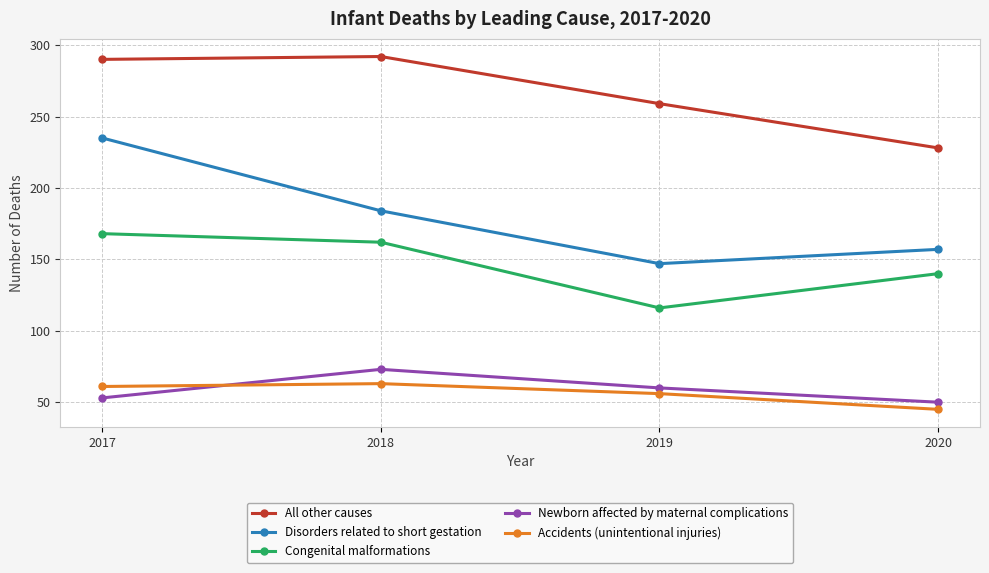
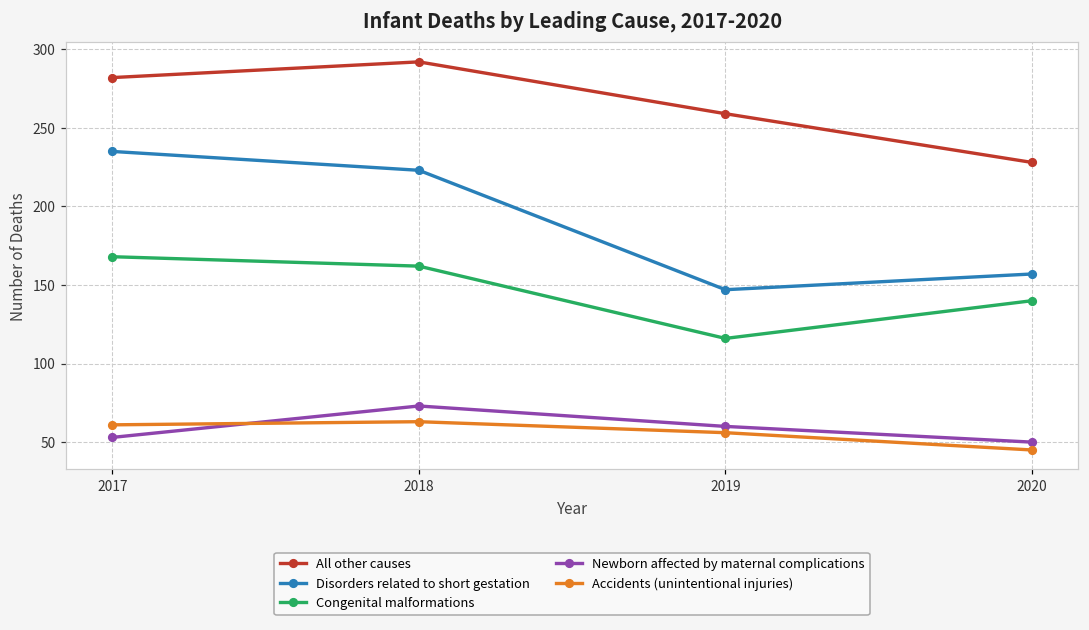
  {
    "All other causes": {
-     "2017": 290,
+     "2017": 282,
      "2018": 292,
      "2019": 259,
      "2020": 228
    },
    "Disorders related to short gestation": {
      "2017": 235,
-     "2018": 184,
+     "2018": 223,
      "2019": 147,
      "2020": 157
    },
    "Congenital malformations": {
      "2017": 168,
      "2018": 162,
      "2019": 116,
      "2020": 140
    },
    "Newborn affected by maternal complications": {
      "2017": 53,
      "2018": 73,
      "2019": 60,
      "2020": 50
    },
    "Accidents (unintentional injuries)": {
      "2017": 61,
      "2018": 63,
      "2019": 56,
      "2020": 45
    }
  }
